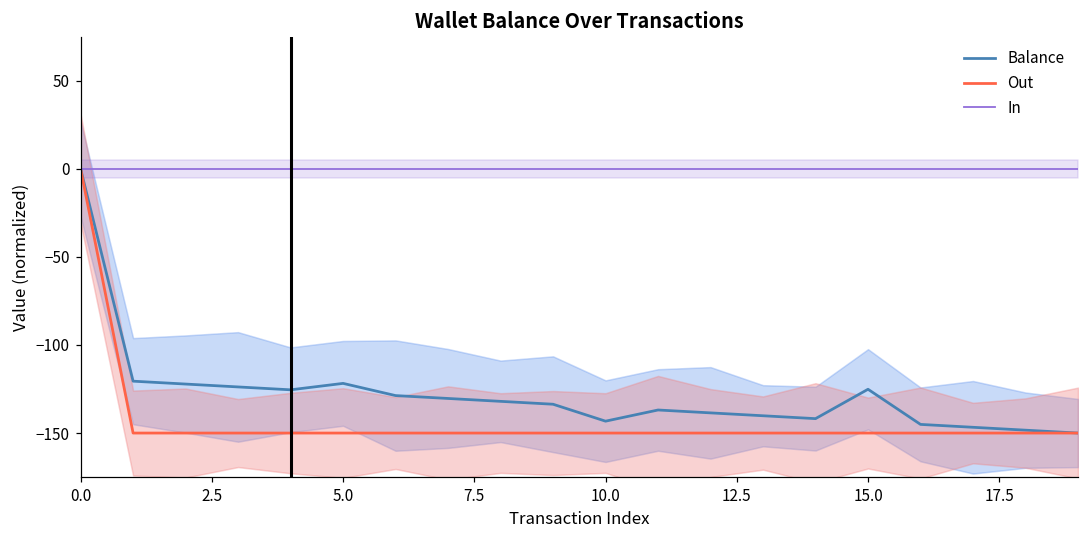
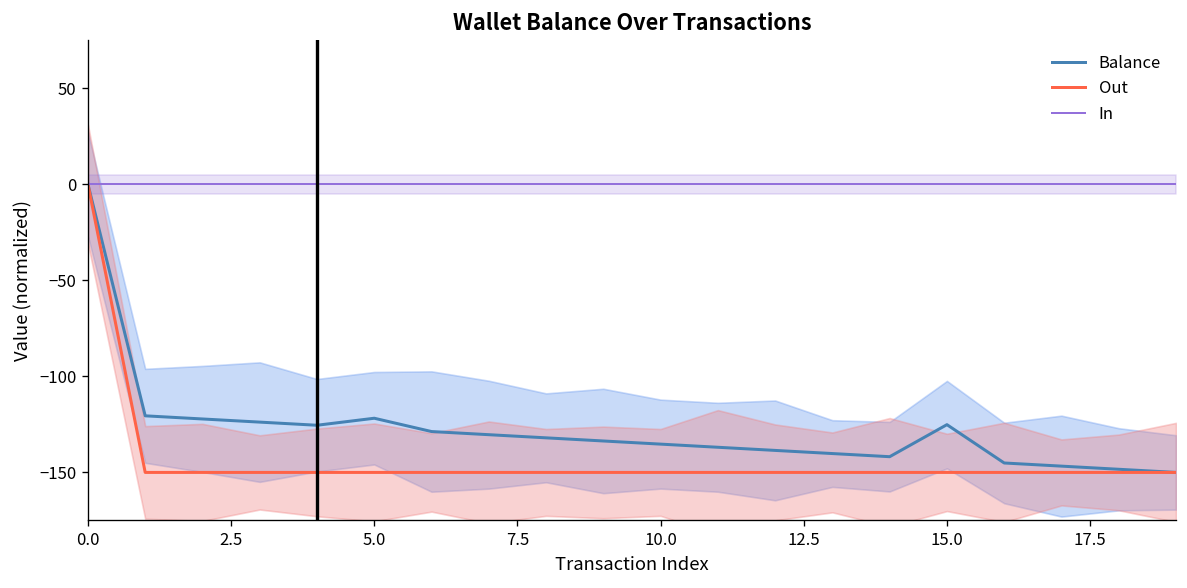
  {
    "Balance": {
      "5.0": -122,
-     "10.0": -143,
+     "10.0": -135,
      "15.0": -125
    },
    "Out": {
      "5.0": -150,
      "10.0": -150,
      "15.0": -150
    }
  }
